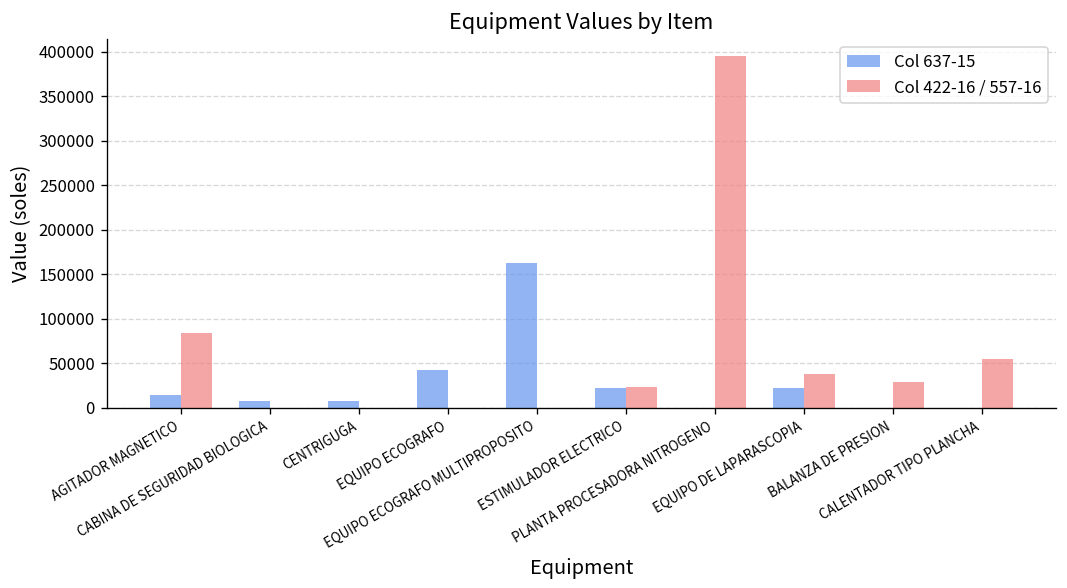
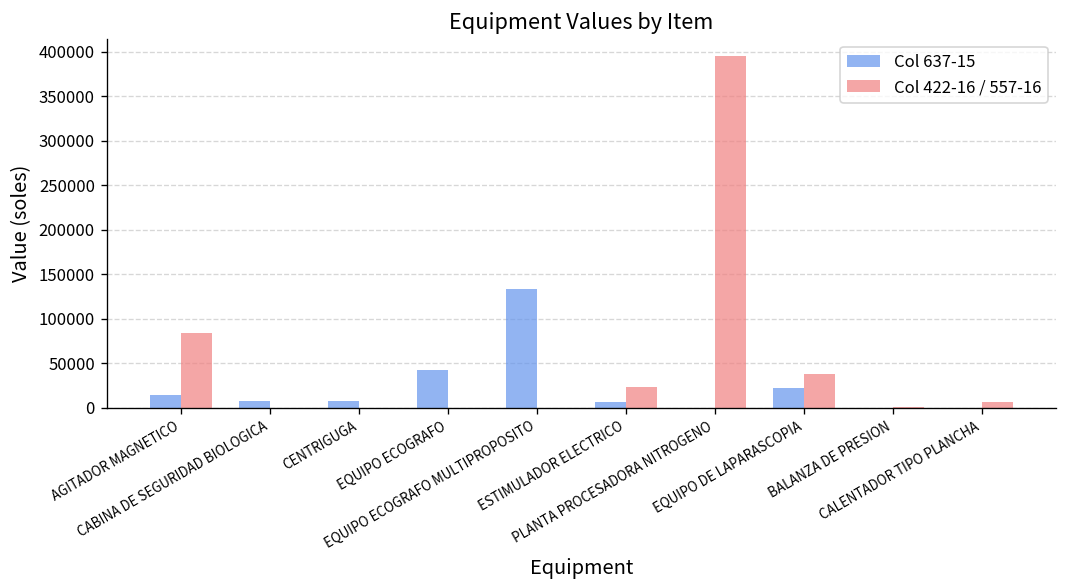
  {
    "Col 637-15": {
      "AGITADOR MAGNETICO": 10000,
      "CABINA DE SEGURIDAD BIOLOGICA": 10000,
      "CENTRIGUGA": 10000,
      "EQUIPO ECOGRAFO": 40000,
-     "EQUIPO ECOGRAFO MULTIPROPOSITO": 160000,
-     "ESTIMULADOR ELECTRICO": 20000,
+     "EQUIPO ECOGRAFO MULTIPROPOSITO": 130000,
+     "ESTIMULADOR ELECTRICO": 10000,
      "PLANTA PROCESADORA NITROGENO": 0,
      "EQUIPO DE LAPARASCOPIA": 20000,
      "BALANZA DE PRESION": 0,
      "CALENTADOR TIPO PLANCHA": 0
    },
    "Col 422-16 / 557-16": {
      "AGITADOR MAGNETICO": 80000,
      "CABINA DE SEGURIDAD BIOLOGICA": 0,
      "CENTRIGUGA": 0,
      "EQUIPO ECOGRAFO": 0,
      "EQUIPO ECOGRAFO MULTIPROPOSITO": 0,
      "ESTIMULADOR ELECTRICO": 20000,
      "PLANTA PROCESADORA NITROGENO": 400000,
      "EQUIPO DE LAPARASCOPIA": 40000,
-     "BALANZA DE PRESION": 30000,
-     "CALENTADOR TIPO PLANCHA": 50000
+     "BALANZA DE PRESION": 0,
+     "CALENTADOR TIPO PLANCHA": 10000
    }
  }
